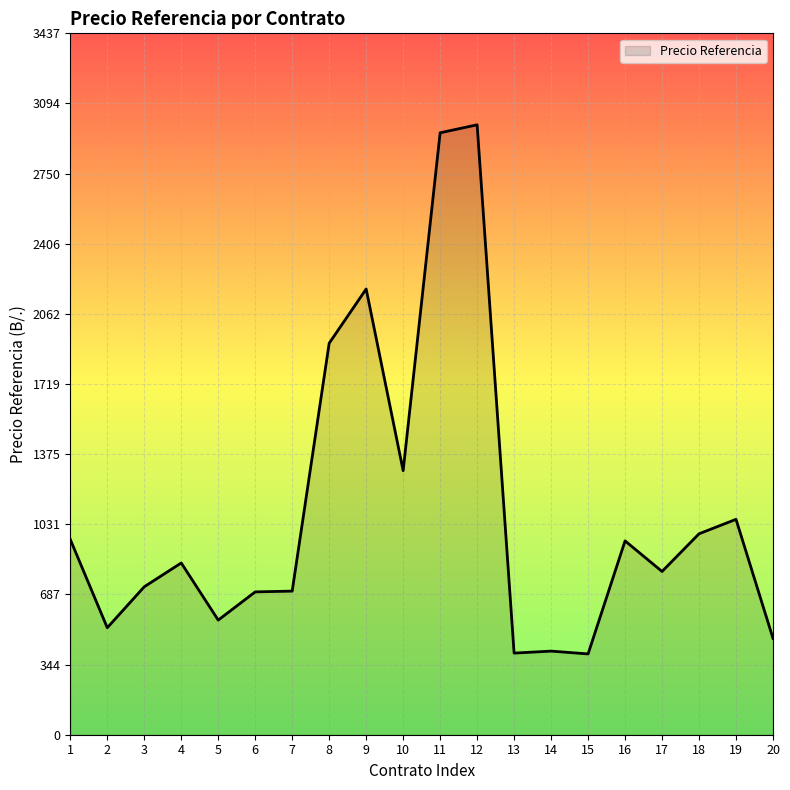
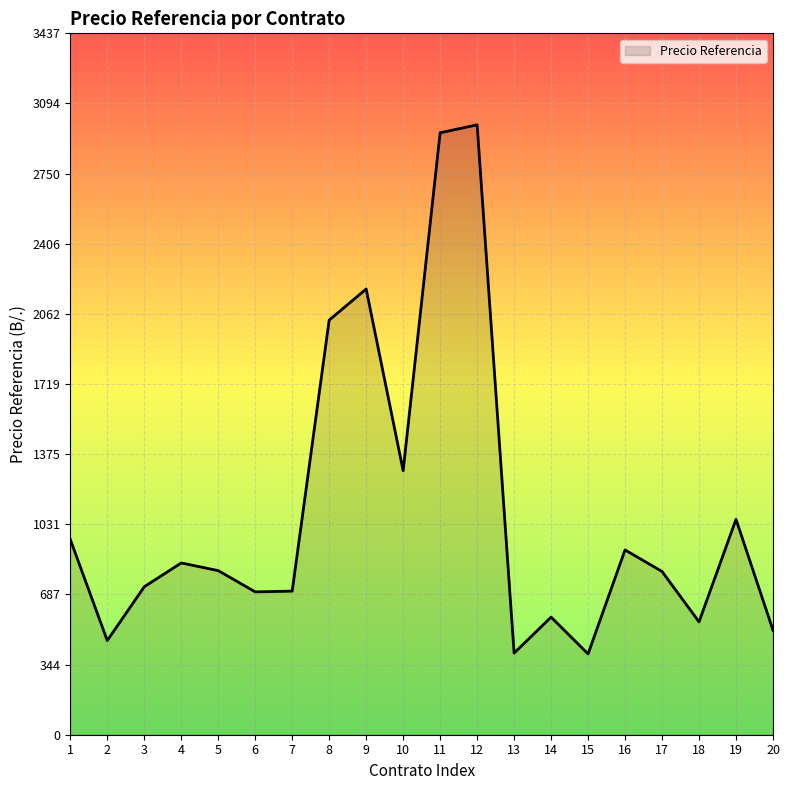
  {
    "1": 960,
-   "2": 520,
+   "2": 460,
    "3": 730,
    "4": 840,
-   "5": 560,
+   "5": 800,
    "6": 700,
    "7": 700,
-   "8": 1920,
+   "8": 2030,
    "9": 2180,
    "10": 1290,
    "11": 2950,
    "12": 2990,
    "13": 400,
-   "14": 410,
+   "14": 580,
    "15": 400,
-   "16": 950,
+   "16": 910,
    "17": 800,
-   "18": 980,
+   "18": 550,
    "19": 1060,
-   "20": 470
+   "20": 510
  }
